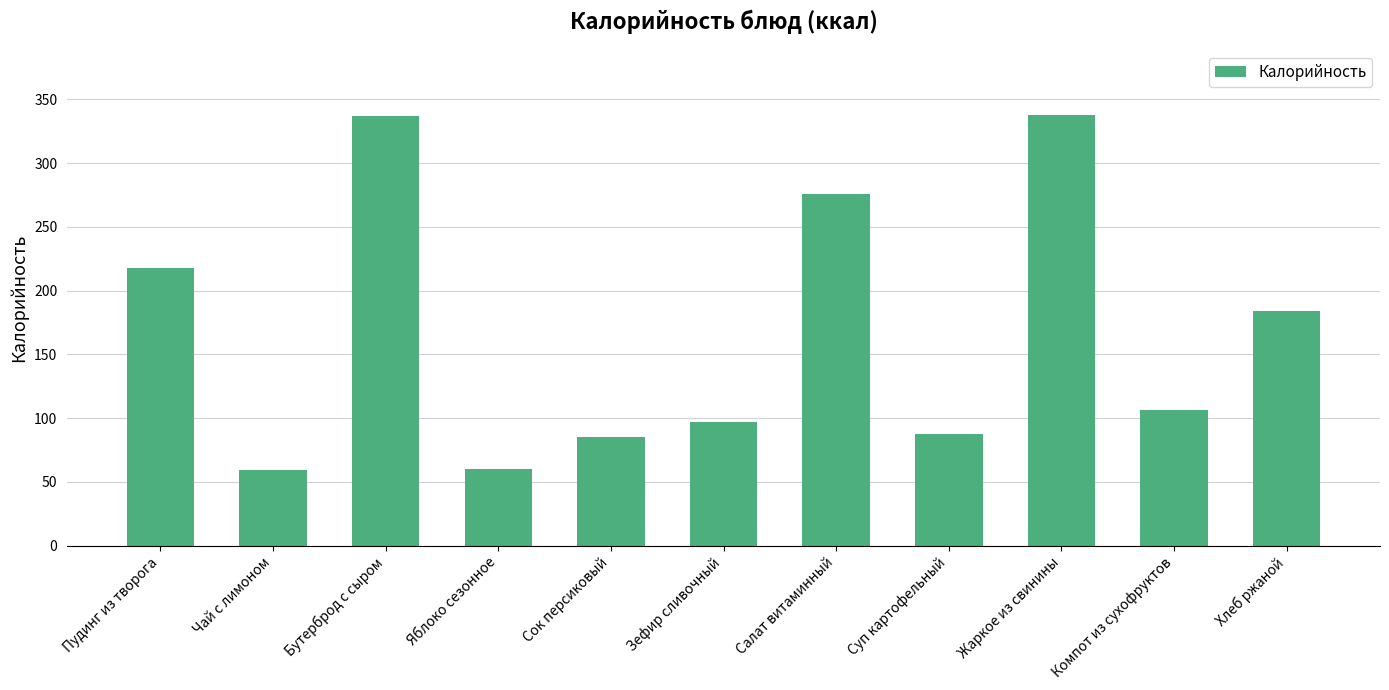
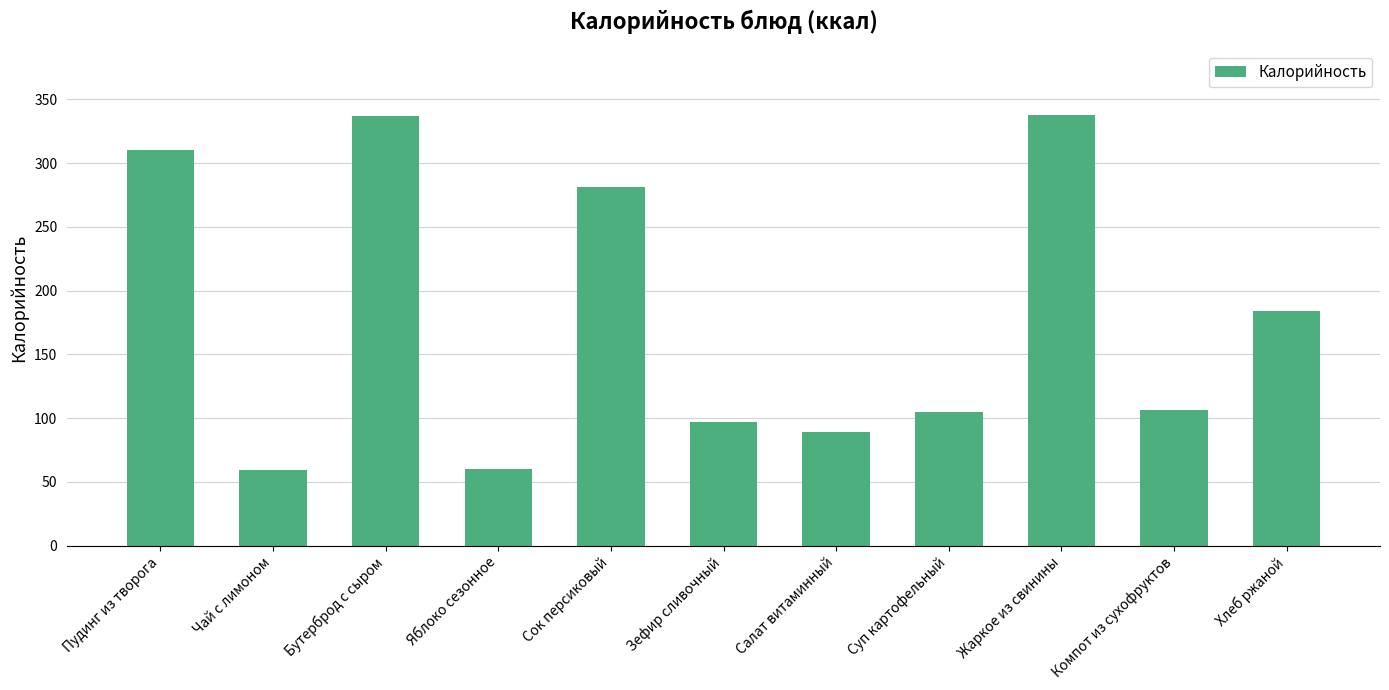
  {
-   "Пудинг из творога": 218,
+   "Пудинг из творога": 310,
    "Чай с лимоном": 59,
    "Бутерброд с сыром": 337,
    "Яблоко сезонное": 60,
-   "Сок персиковый": 85,
+   "Сок персиковый": 281,
    "Зефир сливочный": 97,
-   "Салат витаминный": 276,
-   "Суп картофельный": 88,
+   "Салат витаминный": 89,
+   "Суп картофельный": 104,
    "Жаркое из свинины": 338,
    "Компот из сухофруктов": 106,
    "Хлеб ржаной": 184
  }
